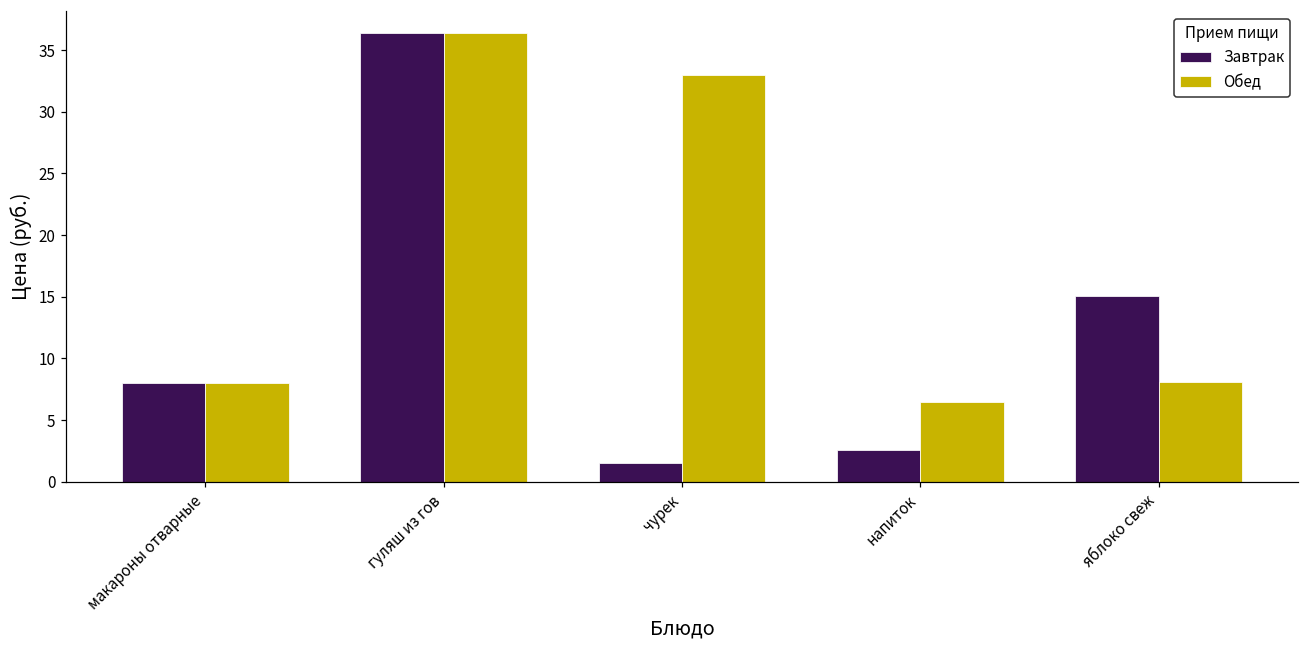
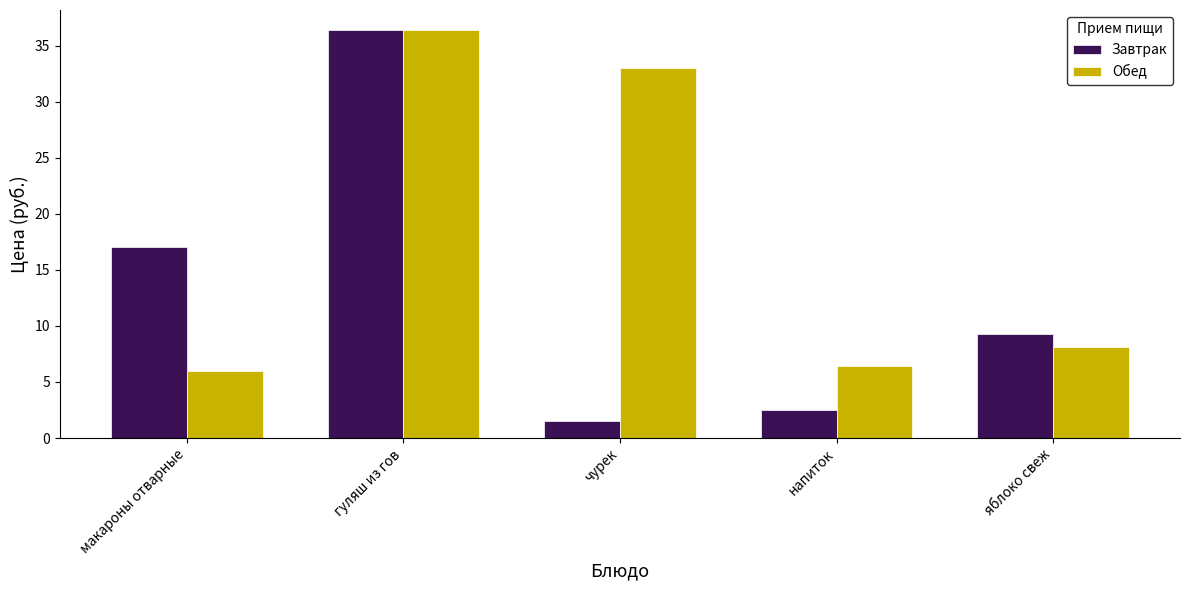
  {
    "Завтрак": {
-     "макароны отварные": 8,
+     "макароны отварные": 17,
      "гуляш из гов": 36.4,
      "чурек": 1.5,
      "напиток": 2.5,
-     "яблоко свеж": 15.1
+     "яблоко свеж": 9.3
    },
    "Обед": {
-     "макароны отварные": 8,
+     "макароны отварные": 6,
      "гуляш из гов": 36.4,
      "чурек": 33,
      "напиток": 6.4,
      "яблоко свеж": 8
    }
  }
